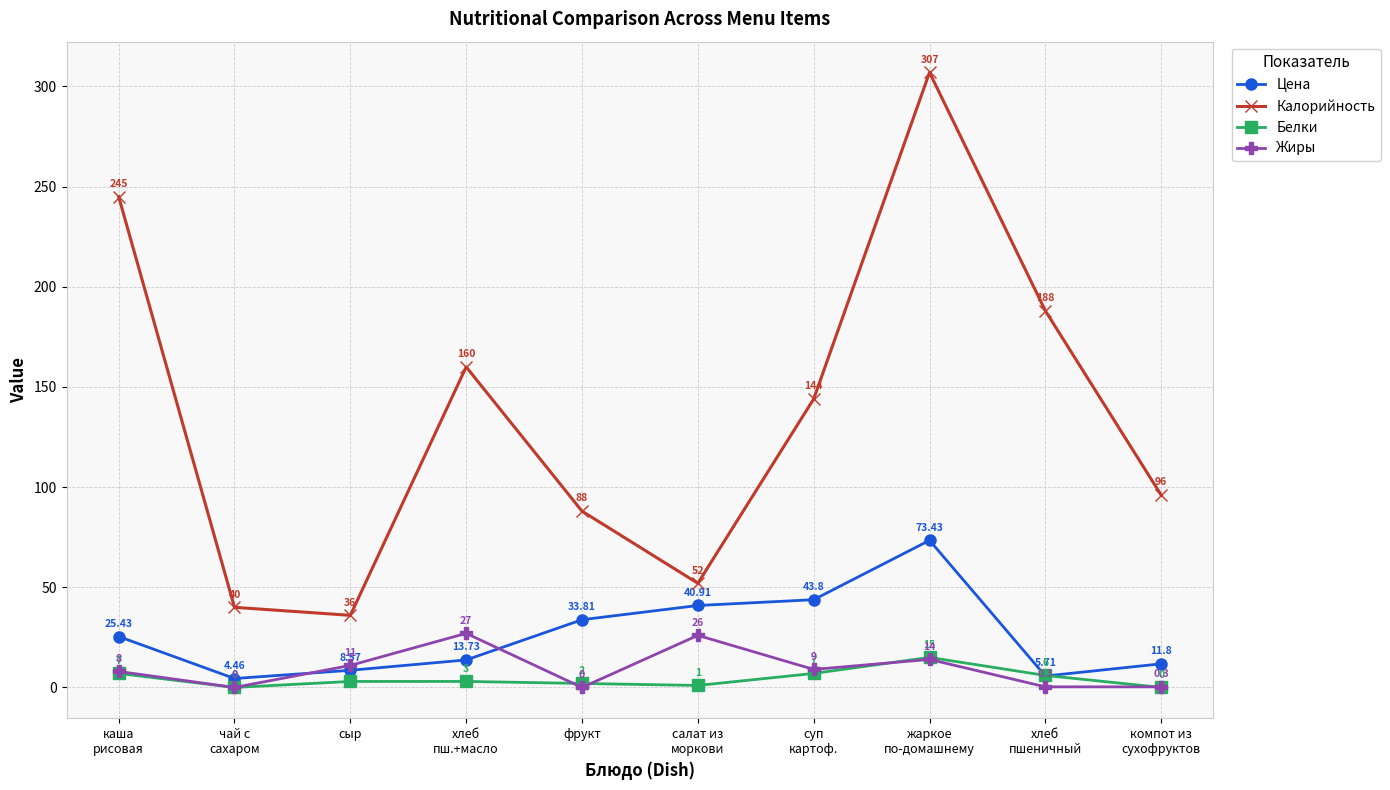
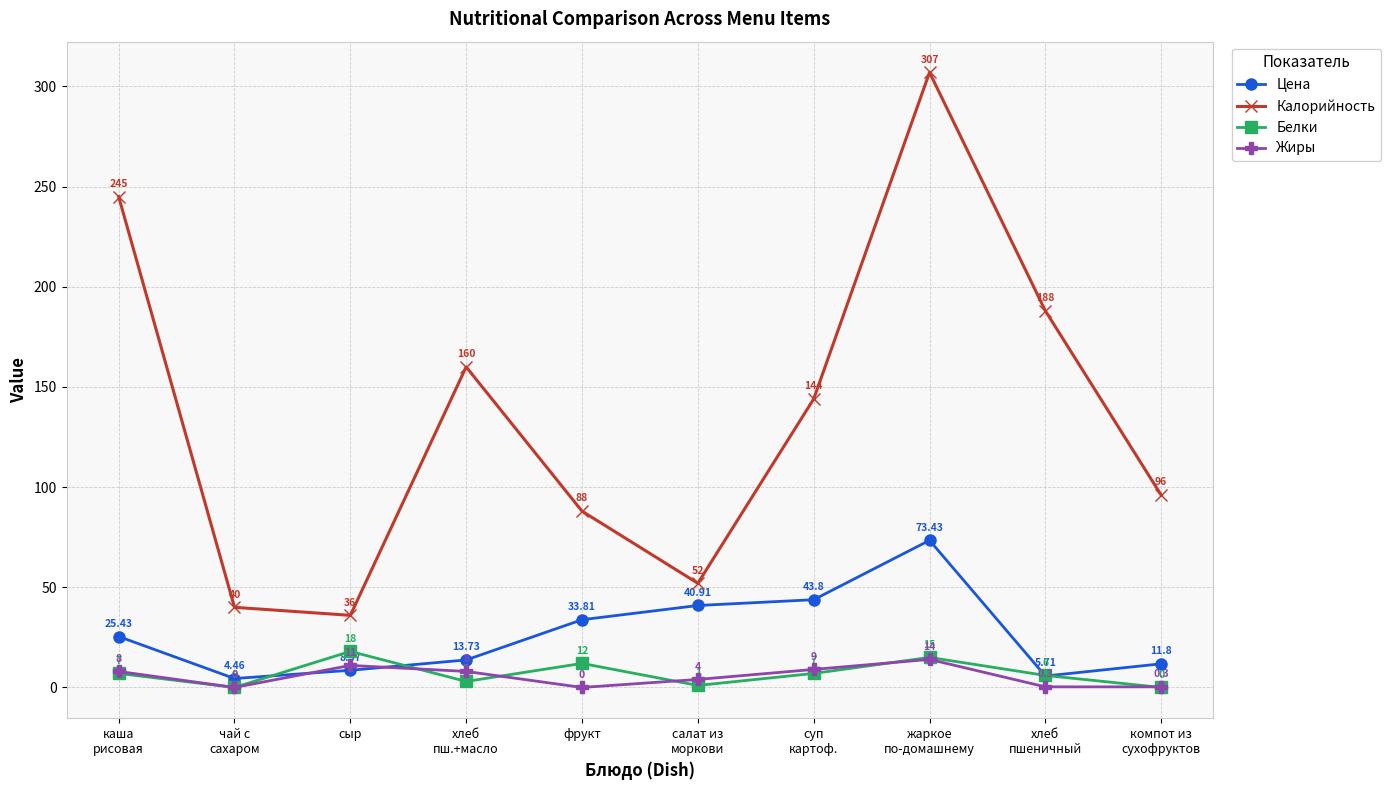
  {
    "Цена": {
      "каша рисовая": 25.43,
      "чай с сахаром": 4.46,
      "хлеб пш.+масло": 13.73,
      "фрукт": 33.81,
      "салат из моркови": 40.91,
      "суп картоф.": 43.8,
      "жаркое по-домашнему": 73.43,
      "компот из сухофруктов": 11.8
    },
    "Калорийность": {
      "каша рисовая": 245,
      "чай с сахаром": 40,
      "сыр": 36,
      "хлеб пш.+масло": 160,
      "фрукт": 88,
      "салат из моркови": 52,
      "суп картоф.": 144,
      "жаркое по-домашнему": 307,
      "хлеб пшеничный": 188,
      "компот из сухофруктов": 96
    },
    "Белки": {
-     "сыр": 3,
-     "фрукт": 2
+     "сыр": 18,
+     "фрукт": 12
    },
    "Жиры": {
-     "хлеб пш.+масло": 27,
+     "хлеб пш.+масло": 8,
      "фрукт": 0,
-     "салат из моркови": 26
+     "салат из моркови": 4
    }
  }
